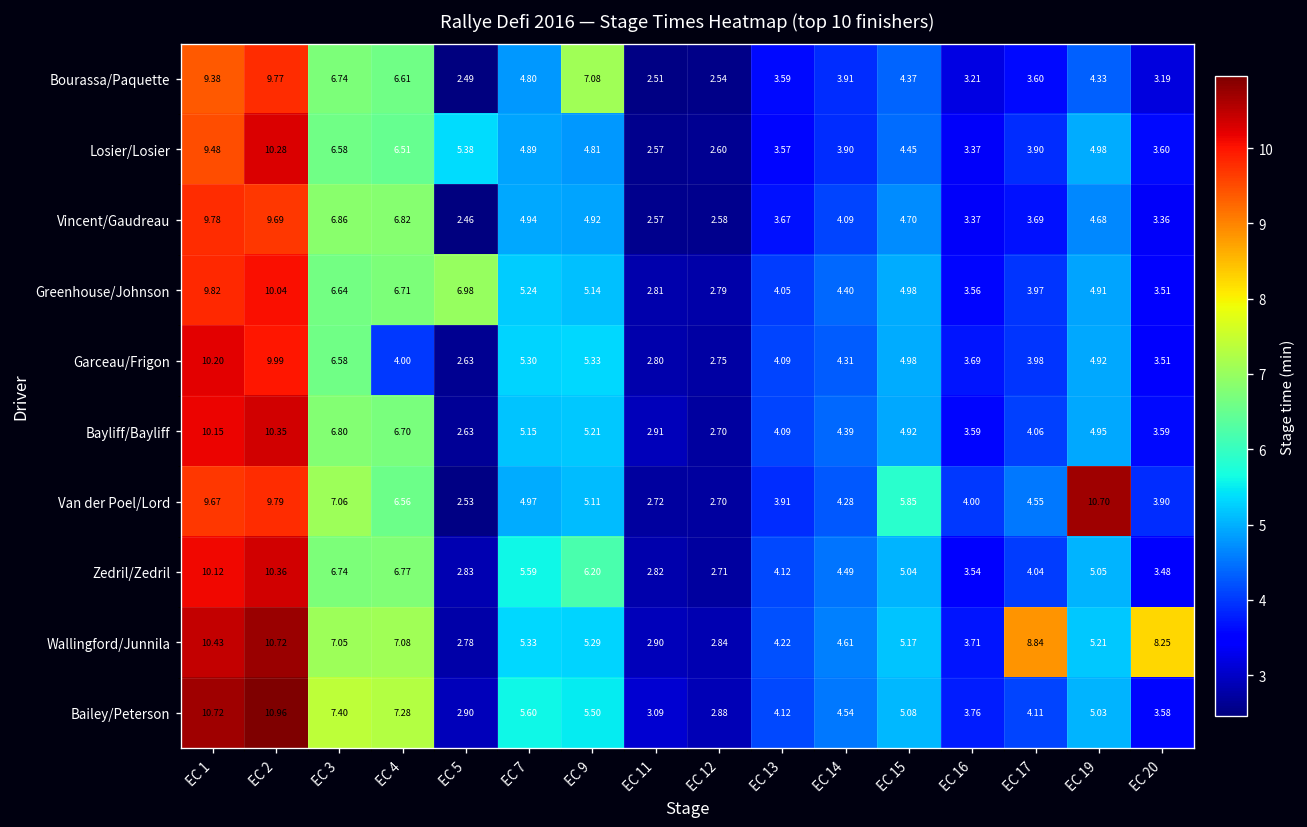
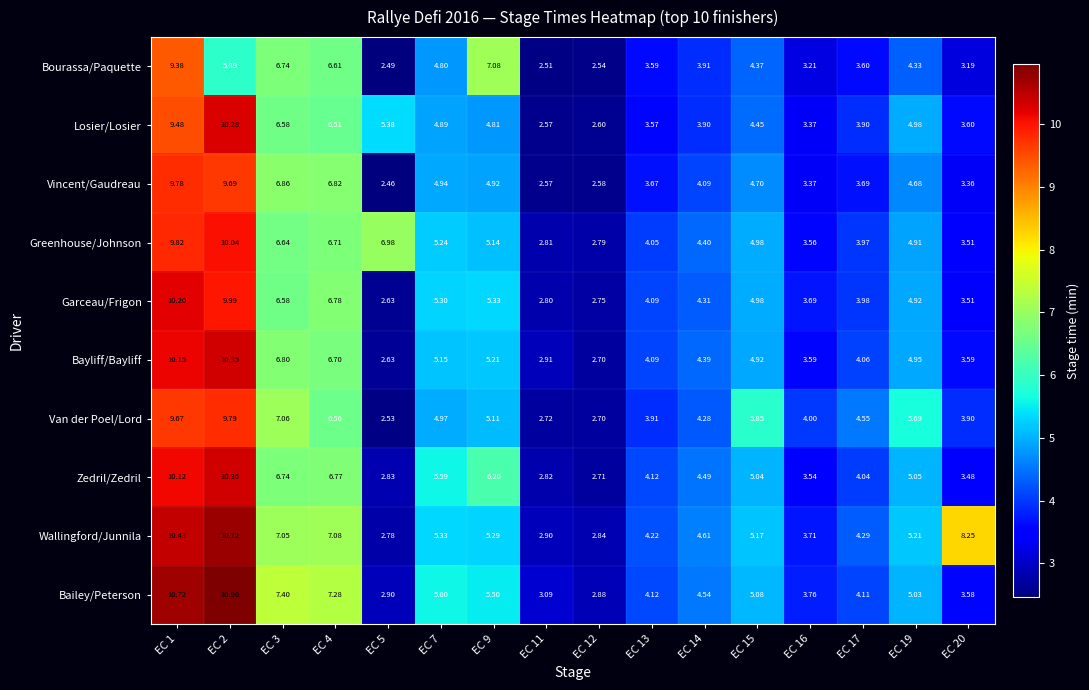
  {
    "Bourassa/Paquette": {
      "EC 1": 9.38,
-     "EC 2": 9.77,
+     "EC 2": 5.89,
      "EC 3": 6.74,
      "EC 4": 6.61,
      "EC 5": 2.49,
      "EC 7": 4.80,
      "EC 9": 7.08,
      "EC 11": 2.51,
      "EC 12": 2.54,
      "EC 13": 3.59,
      "EC 14": 3.91,
      "EC 15": 4.37,
      "EC 16": 3.21,
      "EC 17": 3.60,
      "EC 19": 4.33,
      "EC 20": 3.19
    },
    "Losier/Losier": {
      "EC 1": 9.48,
      "EC 2": 10.28,
      "EC 3": 6.58,
      "EC 4": 6.51,
      "EC 5": 5.38,
      "EC 7": 4.89,
      "EC 9": 4.81,
      "EC 11": 2.57,
      "EC 12": 2.60,
      "EC 13": 3.57,
      "EC 14": 3.90,
      "EC 15": 4.45,
      "EC 16": 3.37,
      "EC 17": 3.90,
      "EC 19": 4.98,
      "EC 20": 3.60
    },
    "Vincent/Gaudreau": {
      "EC 1": 9.78,
      "EC 2": 9.69,
      "EC 3": 6.86,
      "EC 4": 6.82,
      "EC 5": 2.46,
      "EC 7": 4.94,
      "EC 9": 4.92,
      "EC 11": 2.57,
      "EC 12": 2.58,
      "EC 13": 3.67,
      "EC 14": 4.09,
      "EC 15": 4.70,
      "EC 16": 3.37,
      "EC 17": 3.69,
      "EC 19": 4.68,
      "EC 20": 3.36
    },
    "Greenhouse/Johnson": {
      "EC 1": 9.82,
      "EC 2": 10.04,
      "EC 3": 6.64,
      "EC 4": 6.71,
      "EC 5": 6.98,
      "EC 7": 5.24,
      "EC 9": 5.14,
      "EC 11": 2.81,
      "EC 12": 2.79,
      "EC 13": 4.05,
      "EC 14": 4.40,
      "EC 15": 4.98,
      "EC 16": 3.56,
      "EC 17": 3.97,
      "EC 19": 4.91,
      "EC 20": 3.51
    },
    "Garceau/Frigon": {
      "EC 1": 10.20,
      "EC 2": 9.99,
      "EC 3": 6.58,
-     "EC 4": 4.00,
+     "EC 4": 6.78,
      "EC 5": 2.63,
      "EC 7": 5.30,
      "EC 9": 5.33,
      "EC 11": 2.80,
      "EC 12": 2.75,
      "EC 13": 4.09,
      "EC 14": 4.31,
      "EC 15": 4.98,
      "EC 16": 3.69,
      "EC 17": 3.98,
      "EC 19": 4.92,
      "EC 20": 3.51
    },
    "Bayliff/Bayliff": {
      "EC 1": 10.15,
      "EC 2": 10.35,
      "EC 3": 6.80,
      "EC 4": 6.70,
      "EC 5": 2.63,
      "EC 7": 5.15,
      "EC 9": 5.21,
      "EC 11": 2.91,
      "EC 12": 2.70,
      "EC 13": 4.09,
      "EC 14": 4.39,
      "EC 15": 4.92,
      "EC 16": 3.59,
      "EC 17": 4.06,
      "EC 19": 4.95,
      "EC 20": 3.59
    },
    "Van der Poel/Lord": {
      "EC 1": 9.67,
      "EC 2": 9.79,
      "EC 3": 7.06,
      "EC 4": 6.56,
      "EC 5": 2.53,
      "EC 7": 4.97,
      "EC 9": 5.11,
      "EC 11": 2.72,
      "EC 12": 2.70,
      "EC 13": 3.91,
      "EC 14": 4.28,
      "EC 15": 5.85,
      "EC 16": 4.00,
      "EC 17": 4.55,
-     "EC 19": 10.70,
+     "EC 19": 5.69,
      "EC 20": 3.90
    },
    "Zedril/Zedril": {
      "EC 1": 10.12,
      "EC 2": 10.36,
      "EC 3": 6.74,
      "EC 4": 6.77,
      "EC 5": 2.83,
      "EC 7": 5.59,
      "EC 9": 6.20,
      "EC 11": 2.82,
      "EC 12": 2.71,
      "EC 13": 4.12,
      "EC 14": 4.49,
      "EC 15": 5.04,
      "EC 16": 3.54,
      "EC 17": 4.04,
      "EC 19": 5.05,
      "EC 20": 3.48
    },
    "Wallingford/Junnila": {
      "EC 1": 10.43,
      "EC 2": 10.72,
      "EC 3": 7.05,
      "EC 4": 7.08,
      "EC 5": 2.78,
      "EC 7": 5.33,
      "EC 9": 5.29,
      "EC 11": 2.90,
      "EC 12": 2.84,
      "EC 13": 4.22,
      "EC 14": 4.61,
      "EC 15": 5.17,
      "EC 16": 3.71,
-     "EC 17": 8.84,
+     "EC 17": 4.29,
      "EC 19": 5.21,
      "EC 20": 8.25
    },
    "Bailey/Peterson": {
      "EC 1": 10.72,
      "EC 2": 10.96,
      "EC 3": 7.40,
      "EC 4": 7.28,
      "EC 5": 2.90,
      "EC 7": 5.60,
      "EC 9": 5.50,
      "EC 11": 3.09,
      "EC 12": 2.88,
      "EC 13": 4.12,
      "EC 14": 4.54,
      "EC 15": 5.08,
      "EC 16": 3.76,
      "EC 17": 4.11,
      "EC 19": 5.03,
      "EC 20": 3.58
    }
  }
